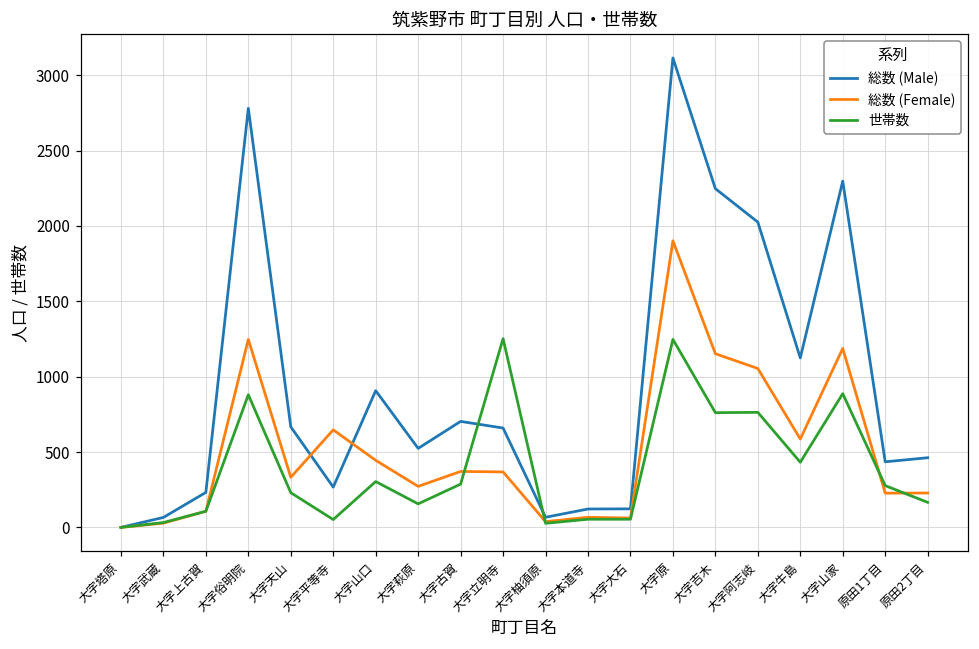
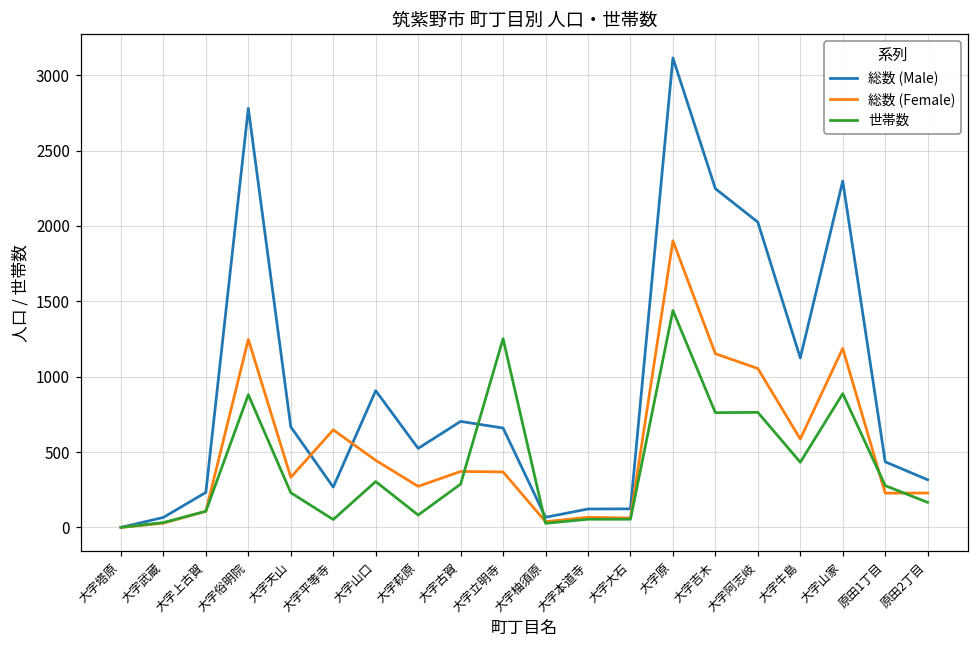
  {
    "総数 (Male)": {
      "大字武蔵": 70,
      "大字上古賀": 230,
      "大字俗明院": 2780,
      "大字天山": 670,
      "大字平等寺": 270,
      "大字山口": 910,
      "大字萩原": 520,
      "大字古賀": 700,
      "大字立明寺": 660,
      "大字柚須原": 70,
      "大字本道寺": 120,
      "大字大石": 120,
      "大字原": 3110,
      "大字吉木": 2250,
      "大字阿志岐": 2030,
      "大字牛島": 1120,
      "大字山家": 2300,
      "原田1丁目": 440,
-     "原田2丁目": 460
+     "原田2丁目": 320
    },
    "総数 (Female)": {
      "大字俗明院": 1250,
      "大字天山": 330,
      "大字平等寺": 650,
      "大字山口": 450,
      "大字萩原": 270,
      "大字古賀": 370,
      "大字立明寺": 370,
      "大字原": 1900,
      "大字吉木": 1150,
      "大字阿志岐": 1050,
      "大字牛島": 590,
      "大字山家": 1190,
      "原田1丁目": 230,
      "原田2丁目": 230
    },
    "世帯数": {
      "大字俗明院": 880,
      "大字天山": 230,
      "大字平等寺": 50,
      "大字山口": 300,
-     "大字萩原": 160,
+     "大字萩原": 80,
      "大字古賀": 290,
      "大字立明寺": 1250,
-     "大字原": 1250,
+     "大字原": 1440,
      "大字吉木": 760,
      "大字阿志岐": 760,
      "大字牛島": 430,
      "大字山家": 890,
      "原田1丁目": 280,
      "原田2丁目": 170
    }
  }
